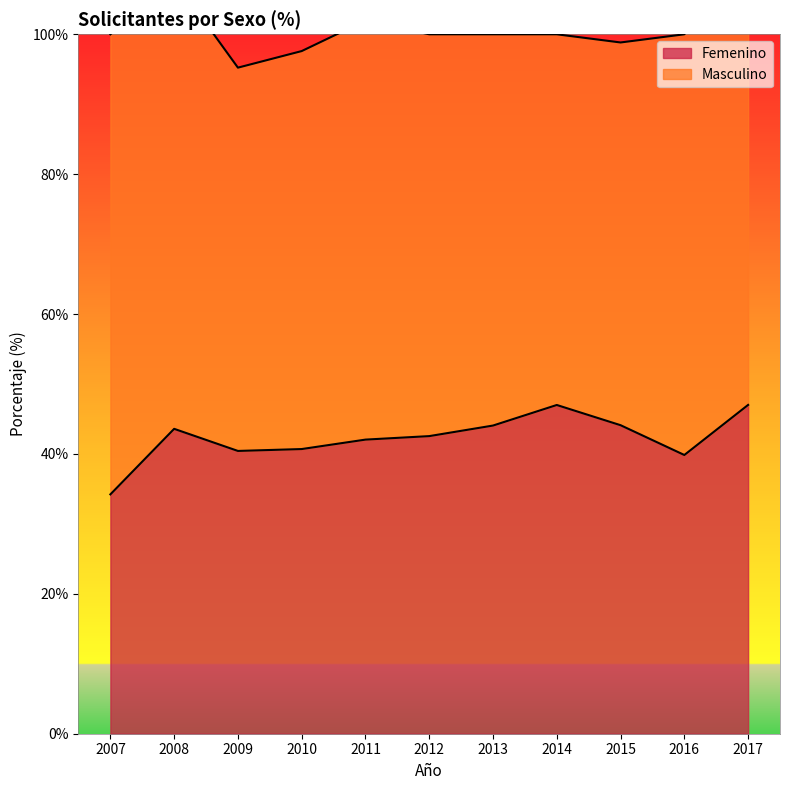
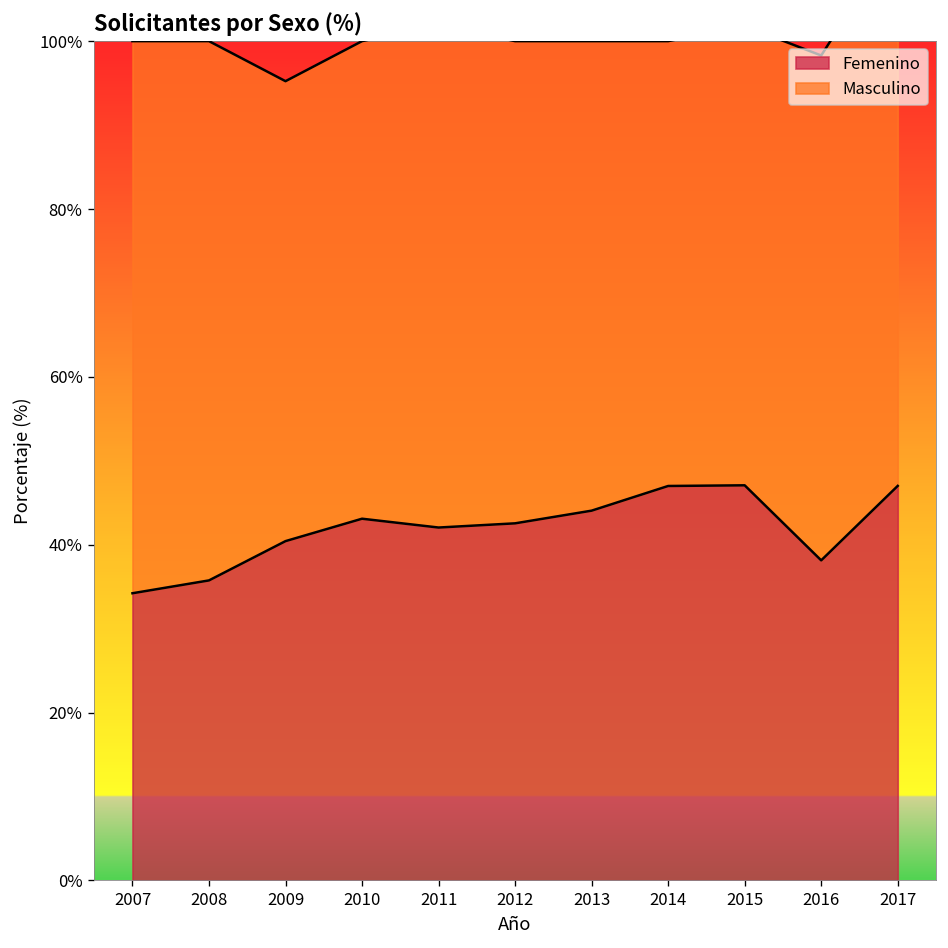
  {
    "Femenino": {
      "2007": "34%",
-     "2008": "44%",
+     "2008": "36%",
      "2009": "40%",
-     "2010": "41%",
+     "2010": "43%",
      "2011": "42%",
      "2012": "43%",
      "2013": "44%",
      "2014": "47%",
-     "2015": "44%",
-     "2016": "40%",
+     "2015": "47%",
+     "2016": "38%",
      "2017": "47%"
    },
    "Masculino": {
      "2007": "66%",
      "2009": "55%",
      "2010": "57%",
      "2012": "57%",
      "2013": "56%",
      "2014": "53%"
    }
  }
